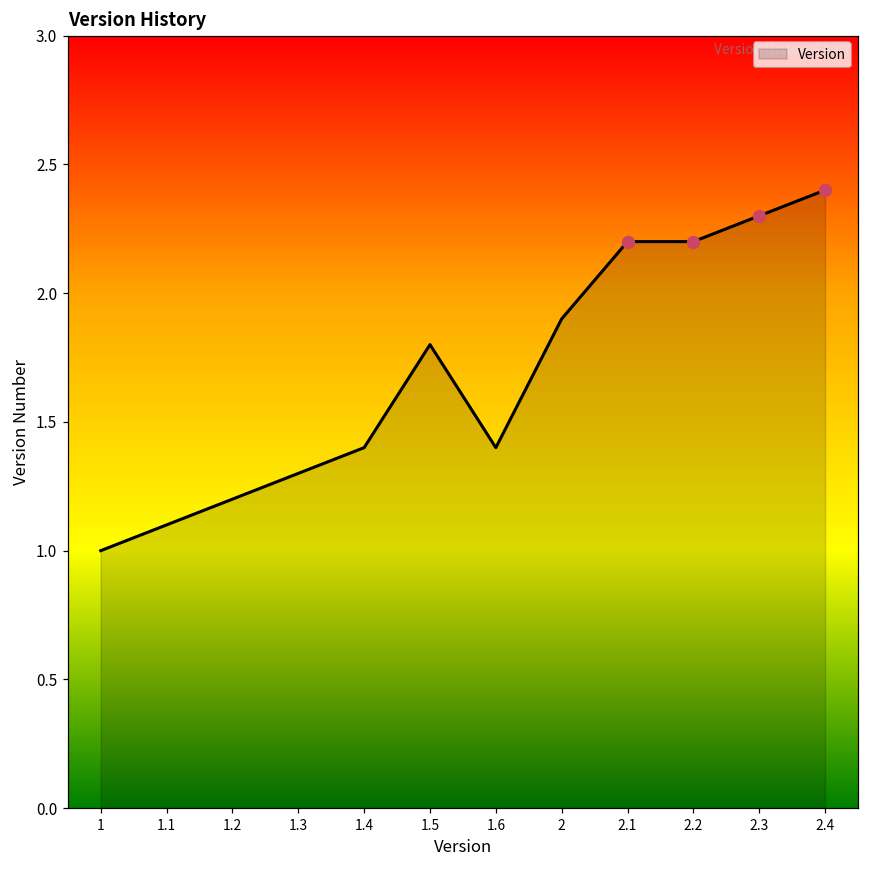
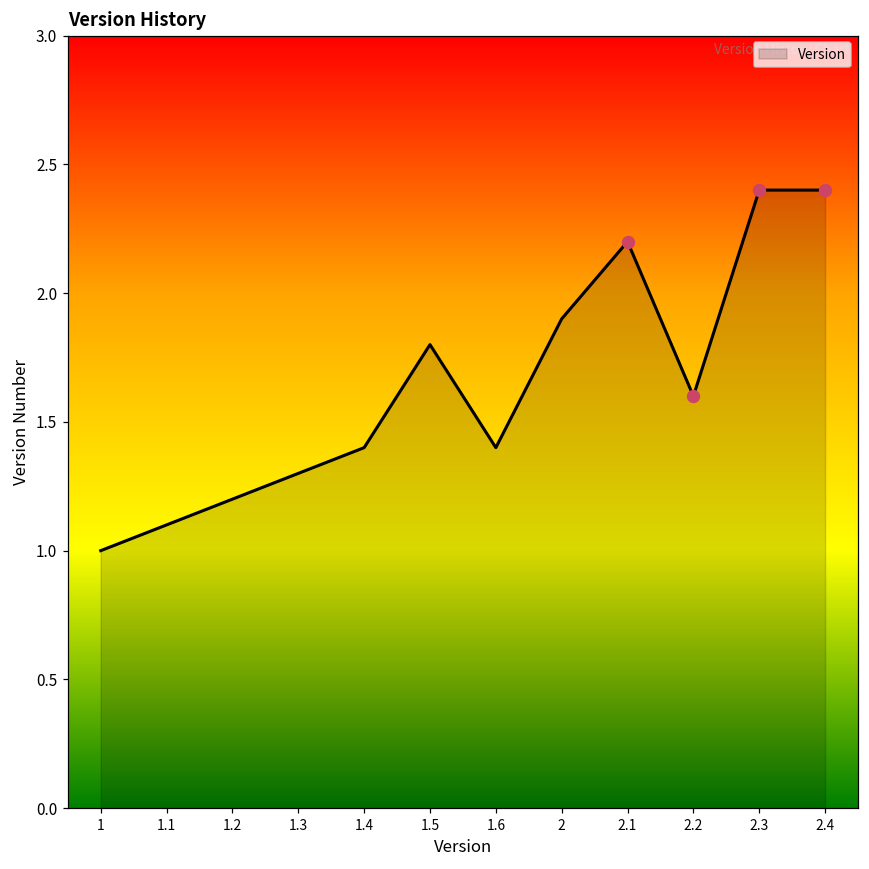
  {
    "Version": {
      "1": 1.0,
      "1.1": 1.1,
      "1.2": 1.2,
      "1.3": 1.3,
      "1.4": 1.4,
      "1.5": 1.8,
      "1.6": 1.4,
      "2": 1.9,
-     "2.2": 2.2,
-     "2.3": 2.3
+     "2.2": 1.6,
+     "2.3": 2.4
    }
  }
